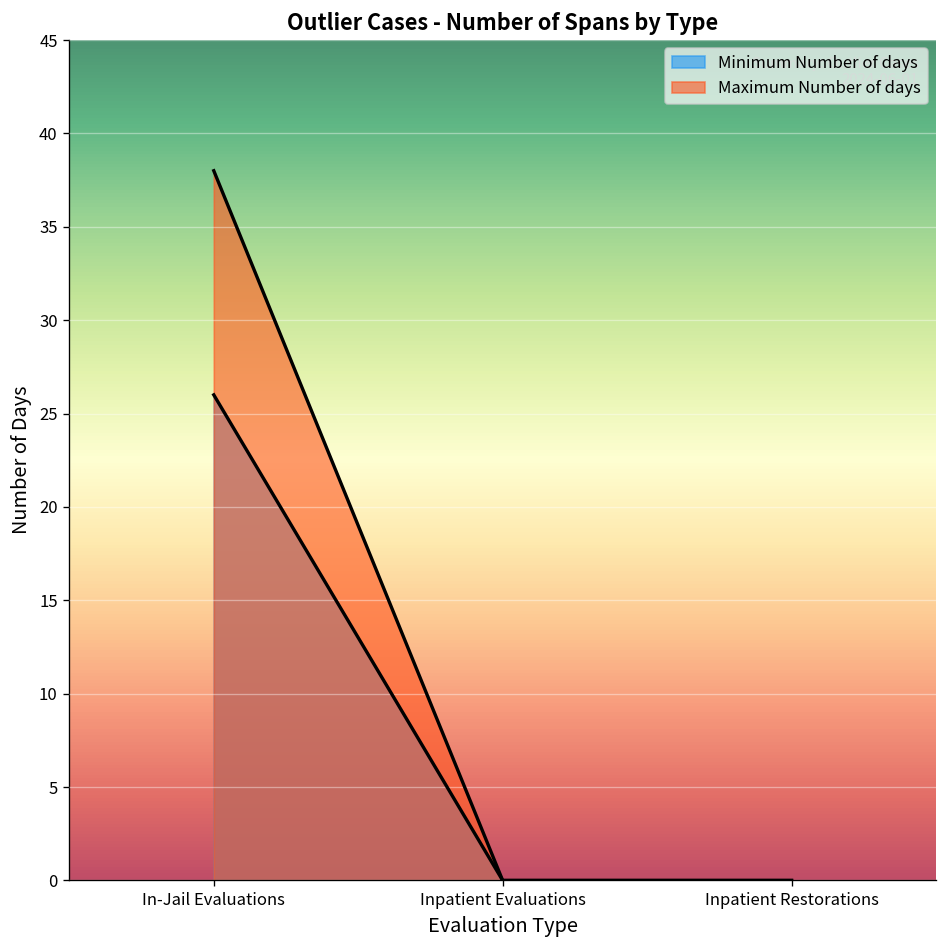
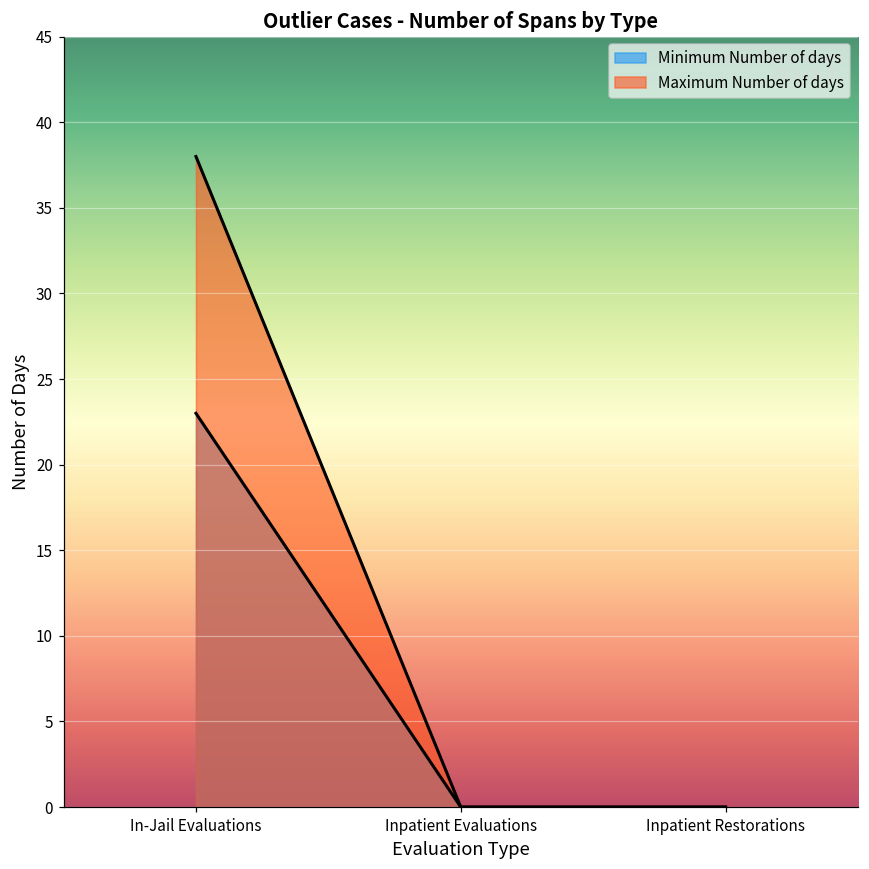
  {
    "Minimum Number of days": {
-     "In-Jail Evaluations": 26
+     "In-Jail Evaluations": 23
    },
    "Maximum Number of days": {
      "In-Jail Evaluations": 38
    }
  }
